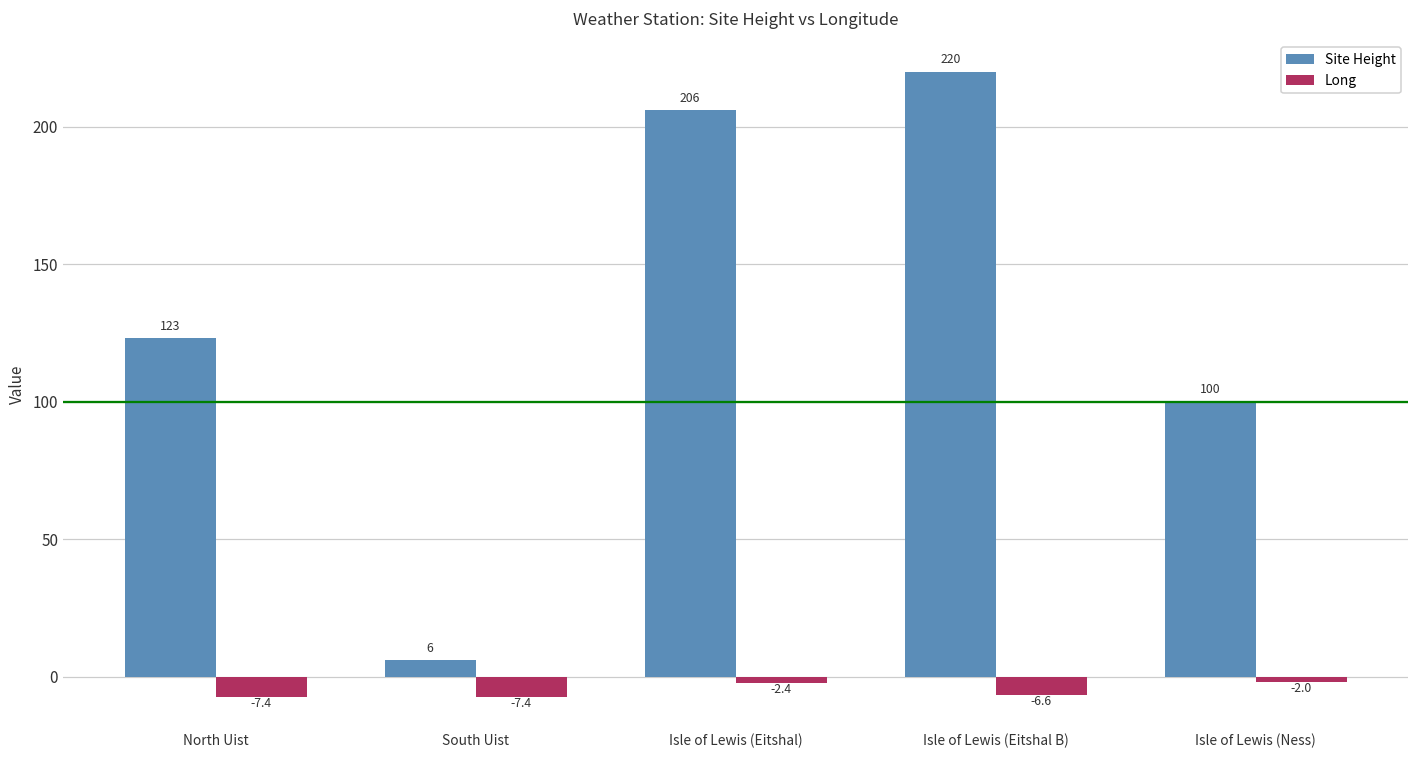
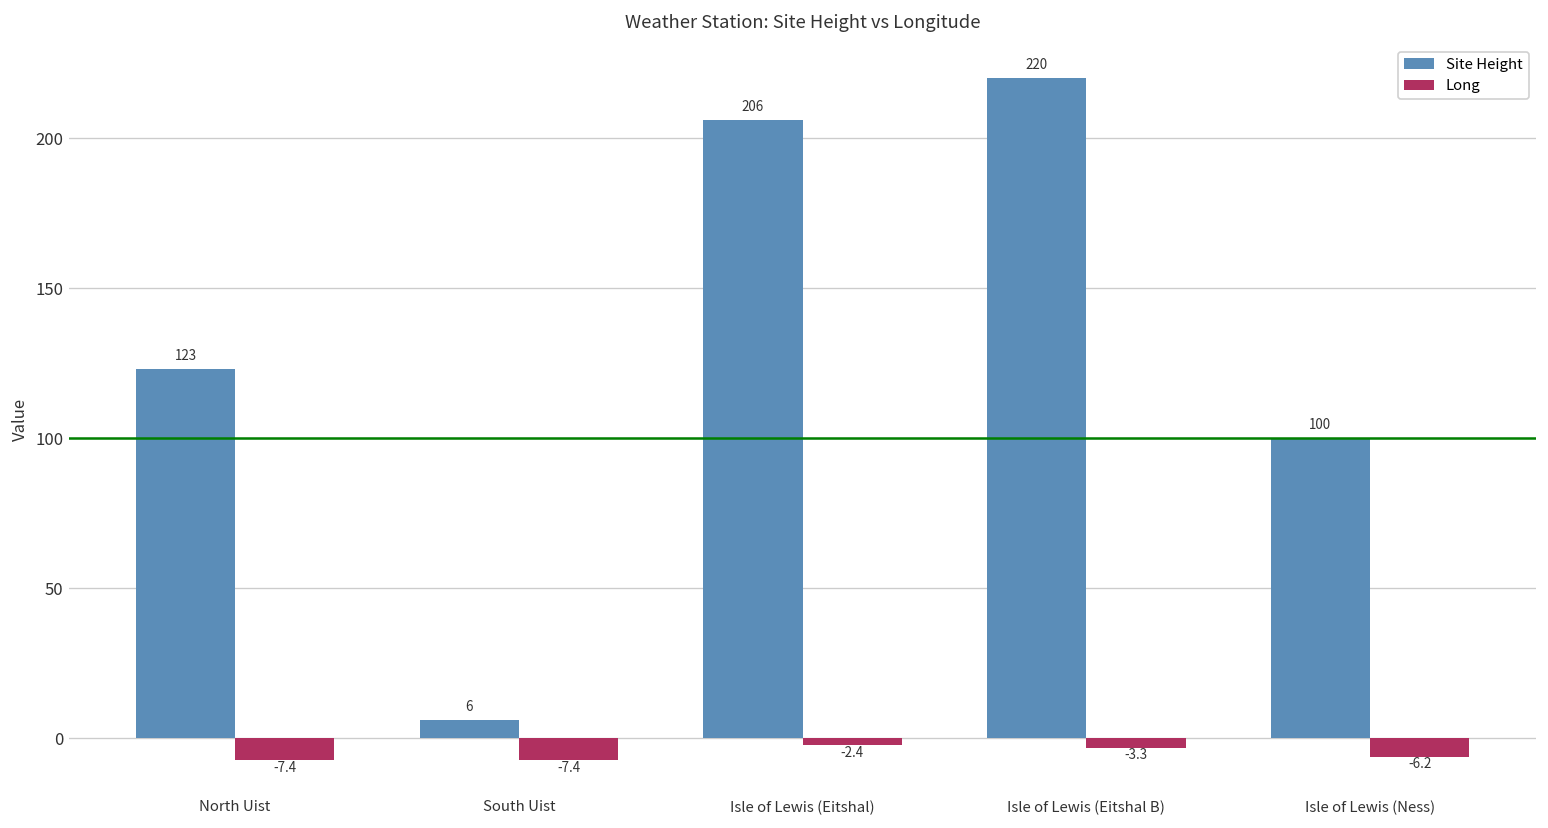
  {
    "Site Height": {
      "North Uist": 123,
      "South Uist": 6,
      "Isle of Lewis (Eitshal)": 206,
      "Isle of Lewis (Eitshal B)": 220,
      "Isle of Lewis (Ness)": 100
    },
    "Long": {
      "North Uist": -7.4,
      "South Uist": -7.4,
      "Isle of Lewis (Eitshal)": -2.4,
-     "Isle of Lewis (Eitshal B)": -6.6,
-     "Isle of Lewis (Ness)": -2.0
+     "Isle of Lewis (Eitshal B)": -3.3,
+     "Isle of Lewis (Ness)": -6.2
    }
  }
